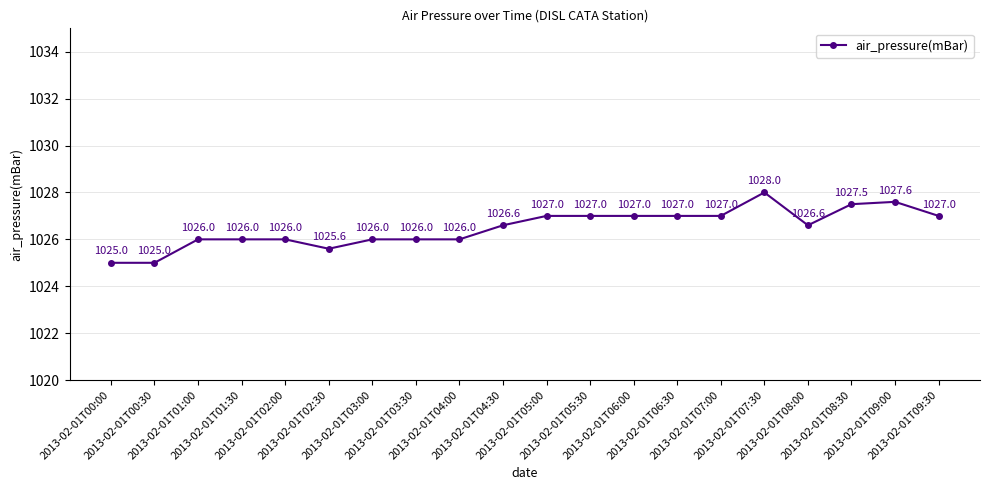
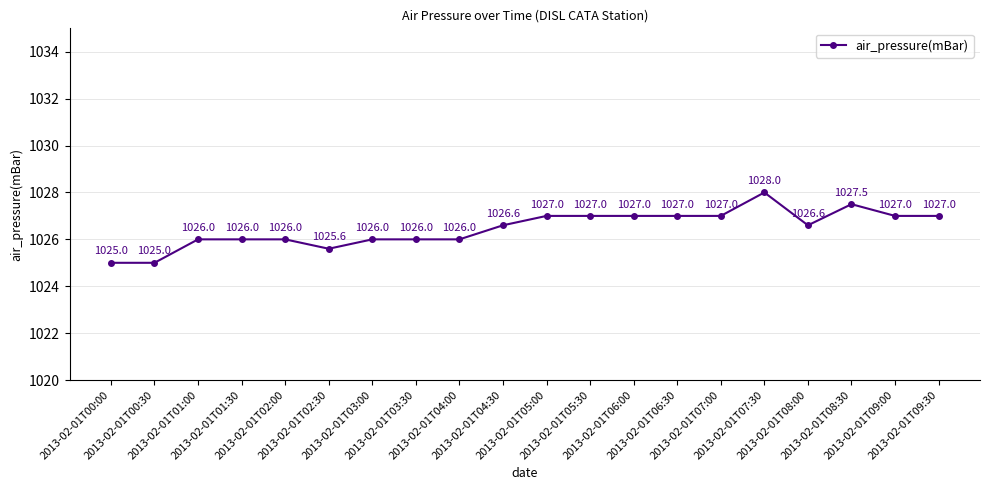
  {
    "2013-02-01T00:00": 1025.0,
    "2013-02-01T00:30": 1025.0,
    "2013-02-01T01:00": 1026.0,
    "2013-02-01T01:30": 1026.0,
    "2013-02-01T02:00": 1026.0,
    "2013-02-01T02:30": 1025.6,
    "2013-02-01T03:00": 1026.0,
    "2013-02-01T03:30": 1026.0,
    "2013-02-01T04:00": 1026.0,
    "2013-02-01T04:30": 1026.6,
    "2013-02-01T05:00": 1027.0,
    "2013-02-01T05:30": 1027.0,
    "2013-02-01T06:00": 1027.0,
    "2013-02-01T06:30": 1027.0,
    "2013-02-01T07:00": 1027.0,
    "2013-02-01T07:30": 1028.0,
    "2013-02-01T08:00": 1026.6,
    "2013-02-01T08:30": 1027.5,
-   "2013-02-01T09:00": 1027.6,
+   "2013-02-01T09:00": 1027.0,
    "2013-02-01T09:30": 1027.0
  }
